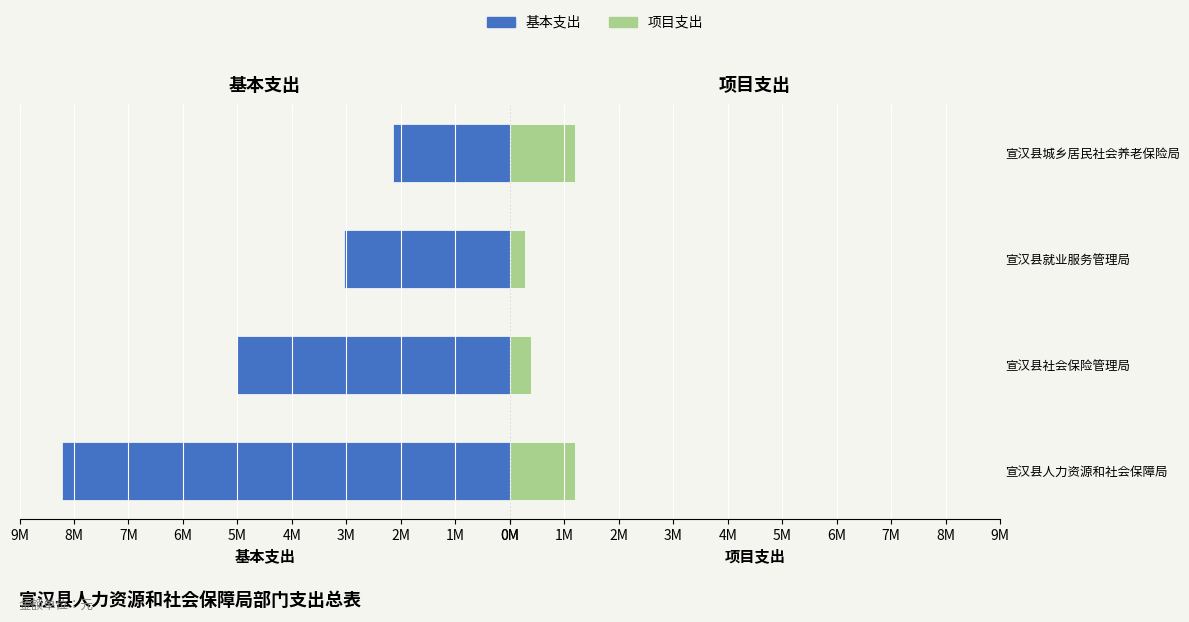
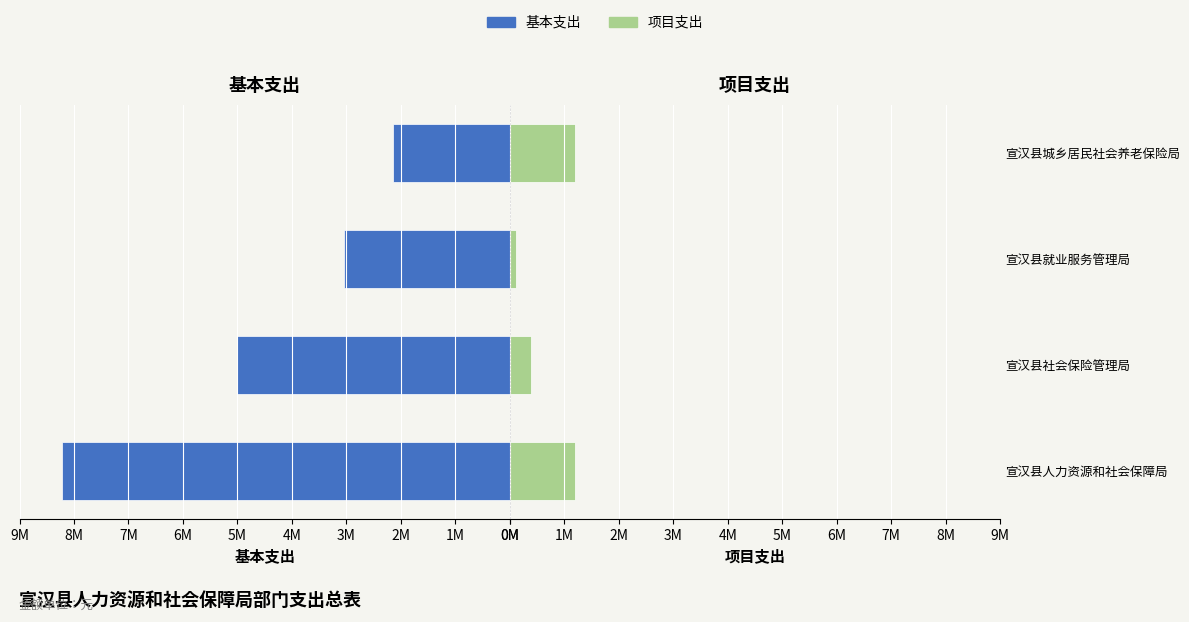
  {
    "项目支出": {
      "宣汉县城乡居民社会养老保险局": 1200000,
-     "宣汉县就业服务管理局": 300000,
+     "宣汉县就业服务管理局": 100000,
      "宣汉县社会保险管理局": 400000,
      "宣汉县人力资源和社会保障局": 1200000
    }
  }
